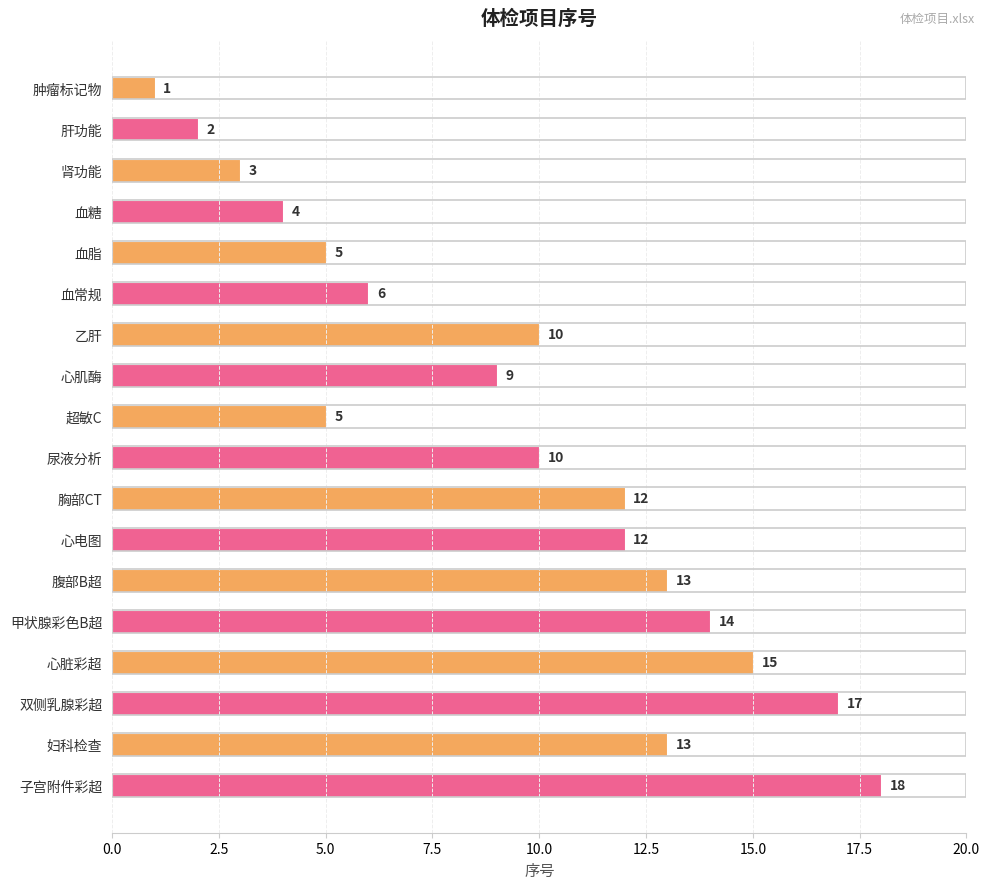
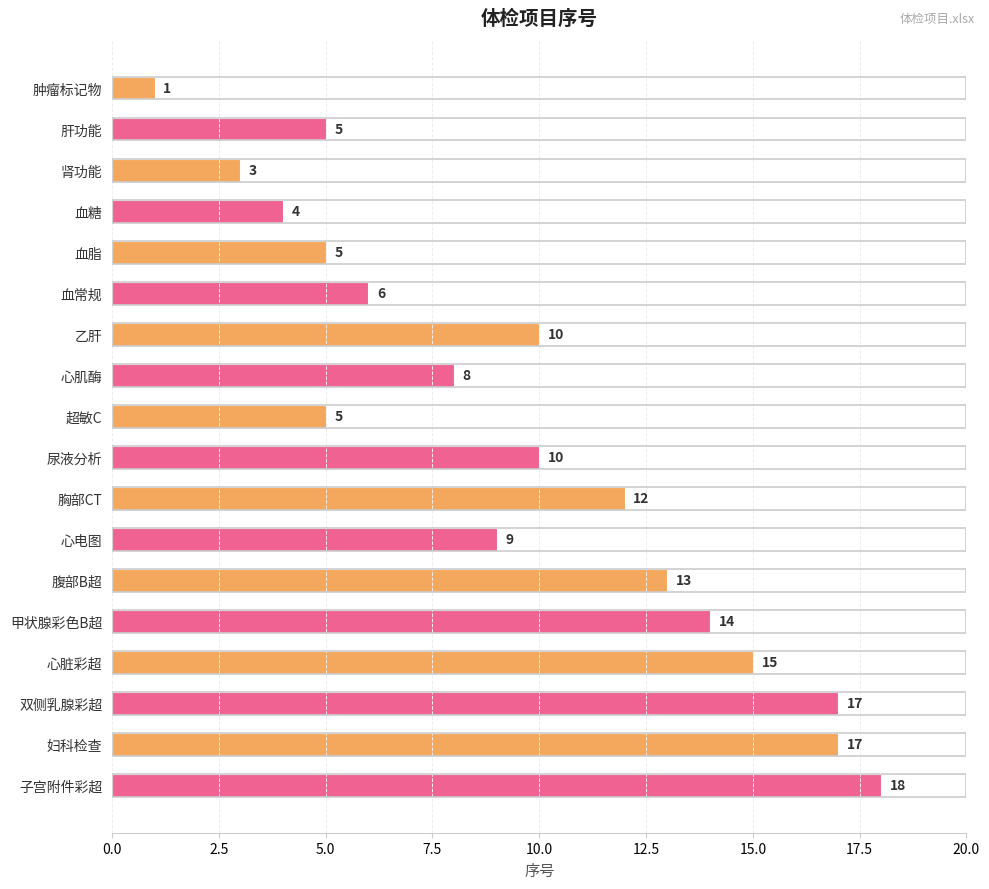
  {
    "肿瘤标记物": 1,
-   "肝功能": 2,
+   "肝功能": 5,
    "肾功能": 3,
    "血糖": 4,
    "血脂": 5,
    "血常规": 6,
    "乙肝": 10,
-   "心肌酶": 9,
+   "心肌酶": 8,
    "超敏C": 5,
    "尿液分析": 10,
    "胸部CT": 12,
-   "心电图": 12,
+   "心电图": 9,
    "腹部B超": 13,
    "甲状腺彩色B超": 14,
    "心脏彩超": 15,
    "双侧乳腺彩超": 17,
-   "妇科检查": 13,
+   "妇科检查": 17,
    "子宫附件彩超": 18
  }
